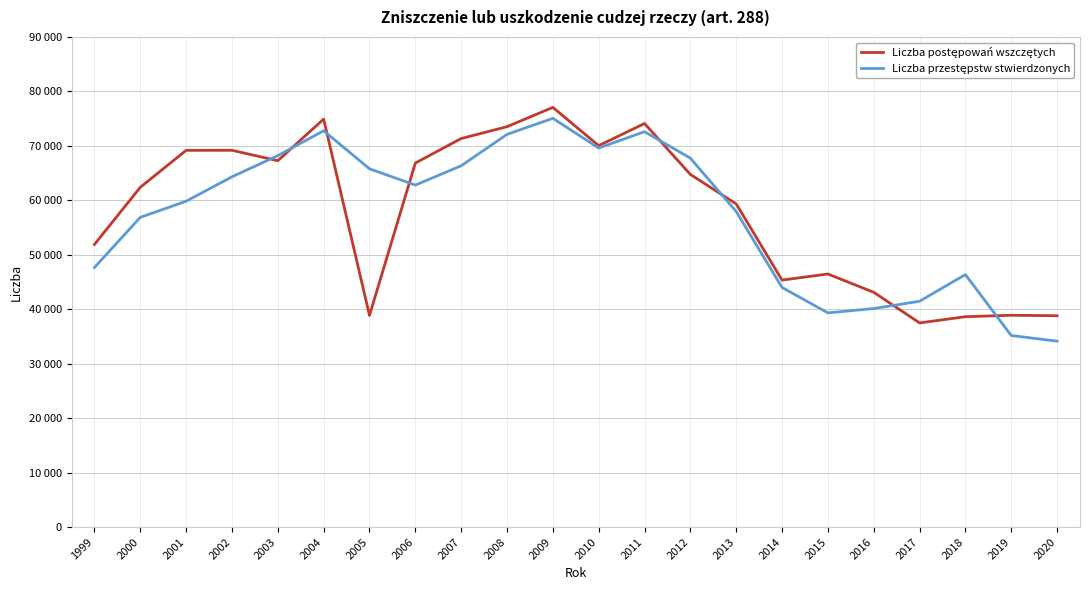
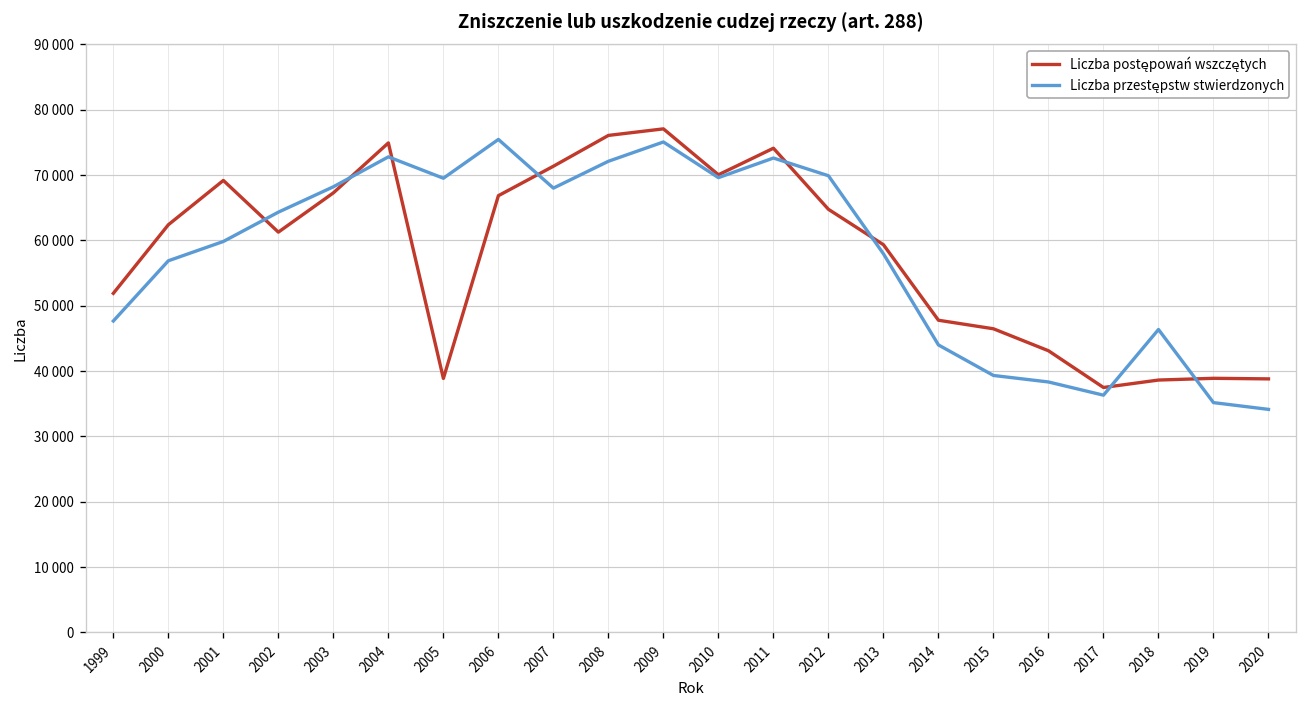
  {
    "Liczba postępowań wszczętych": {
      "1999": 52000,
      "2000": 62000,
      "2001": 69000,
-     "2002": 69000,
+     "2002": 61000,
      "2003": 67000,
      "2004": 75000,
      "2005": 39000,
      "2006": 67000,
      "2007": 71000,
-     "2008": 74000,
+     "2008": 76000,
      "2009": 77000,
      "2011": 74000,
      "2012": 65000,
      "2013": 59000,
-     "2014": 45000,
+     "2014": 48000,
      "2015": 46000,
      "2016": 43000,
      "2017": 37000,
      "2018": 39000,
      "2019": 39000,
      "2020": 39000
    },
    "Liczba przestępstw stwierdzonych": {
      "1999": 48000,
      "2000": 57000,
      "2001": 60000,
      "2002": 64000,
      "2003": 68000,
      "2004": 73000,
-     "2005": 66000,
-     "2006": 63000,
-     "2007": 66000,
+     "2005": 70000,
+     "2006": 75000,
+     "2007": 68000,
      "2008": 72000,
      "2009": 75000,
      "2011": 73000,
-     "2012": 68000,
+     "2012": 70000,
      "2013": 58000,
      "2014": 44000,
      "2015": 39000,
-     "2016": 40000,
-     "2017": 41000,
+     "2016": 38000,
+     "2017": 36000,
      "2018": 46000,
      "2019": 35000,
      "2020": 34000
    }
  }
